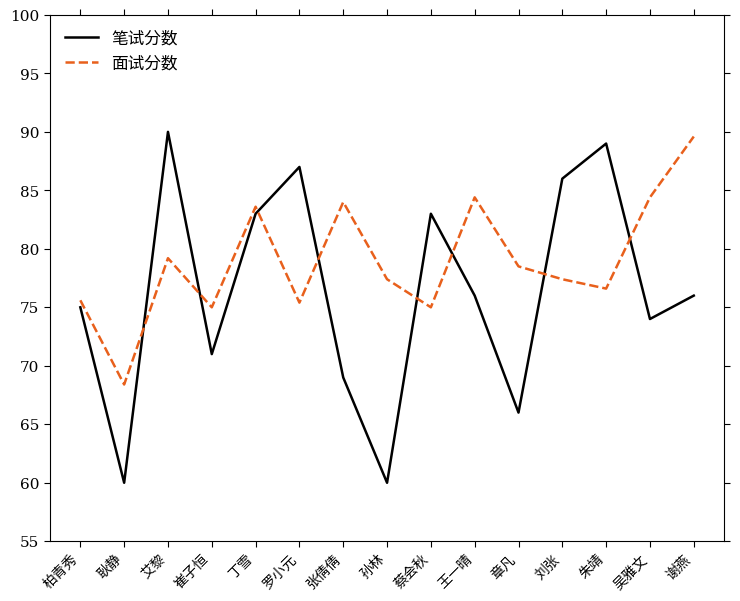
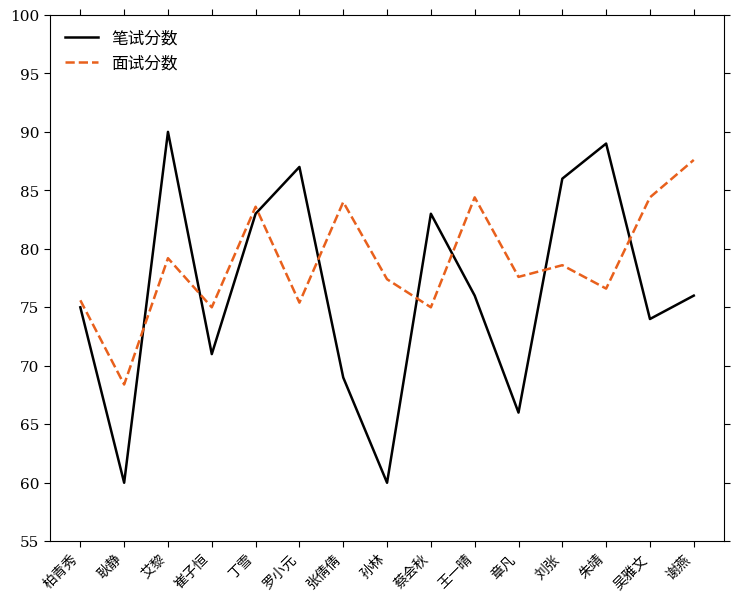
  {
    "笔试分数": {
      "柏青秀": 75.0,
      "耿静": 60.0,
      "艾黎": 90.0,
      "崔子恒": 71.0,
      "丁雪": 83.0,
      "罗小元": 87.0,
      "张倩倩": 69.0,
      "孙林": 60.0,
      "蔡会秋": 83.0,
      "王一晴": 76.0,
      "章凡": 66.0,
      "刘张": 86.0,
      "朱靖": 89.0,
      "吴雅文": 74.0,
      "谢燕": 76.0
    },
    "面试分数": {
      "柏青秀": 75.6,
      "耿静": 68.4,
      "艾黎": 79.2,
      "崔子恒": 75.0,
      "丁雪": 83.6,
      "罗小元": 75.4,
      "张倩倩": 84.0,
      "孙林": 77.4,
      "蔡会秋": 75.0,
      "王一晴": 84.4,
-     "章凡": 78.5,
-     "刘张": 77.4,
+     "章凡": 77.6,
+     "刘张": 78.6,
      "朱靖": 76.6,
      "吴雅文": 84.4,
-     "谢燕": 89.6
+     "谢燕": 87.6
    }
  }
